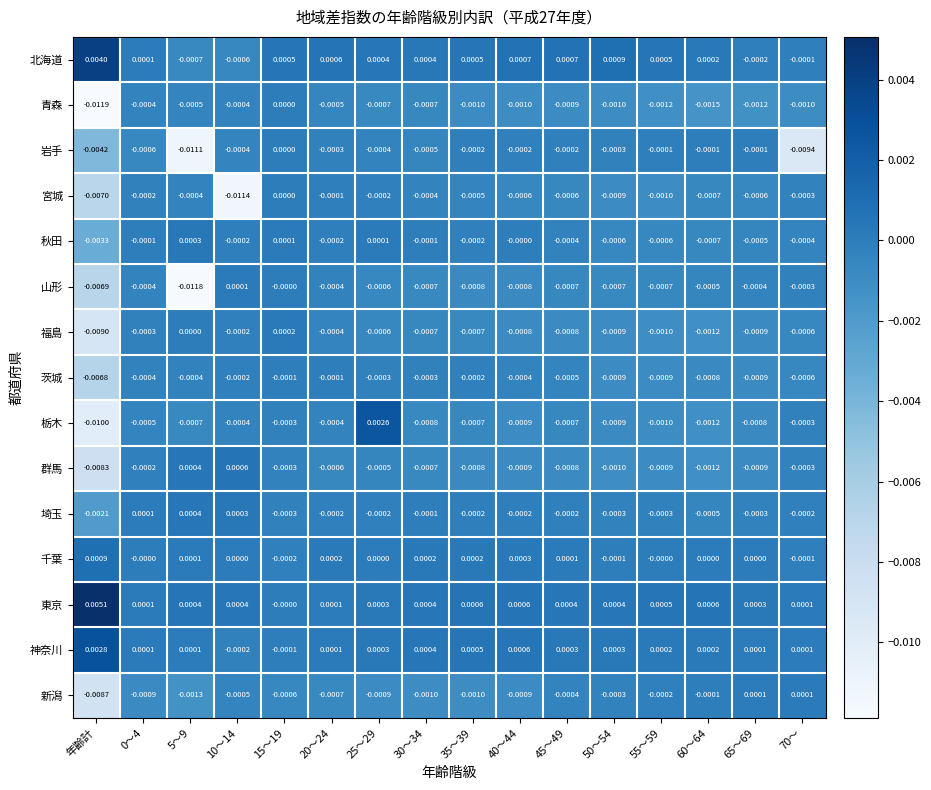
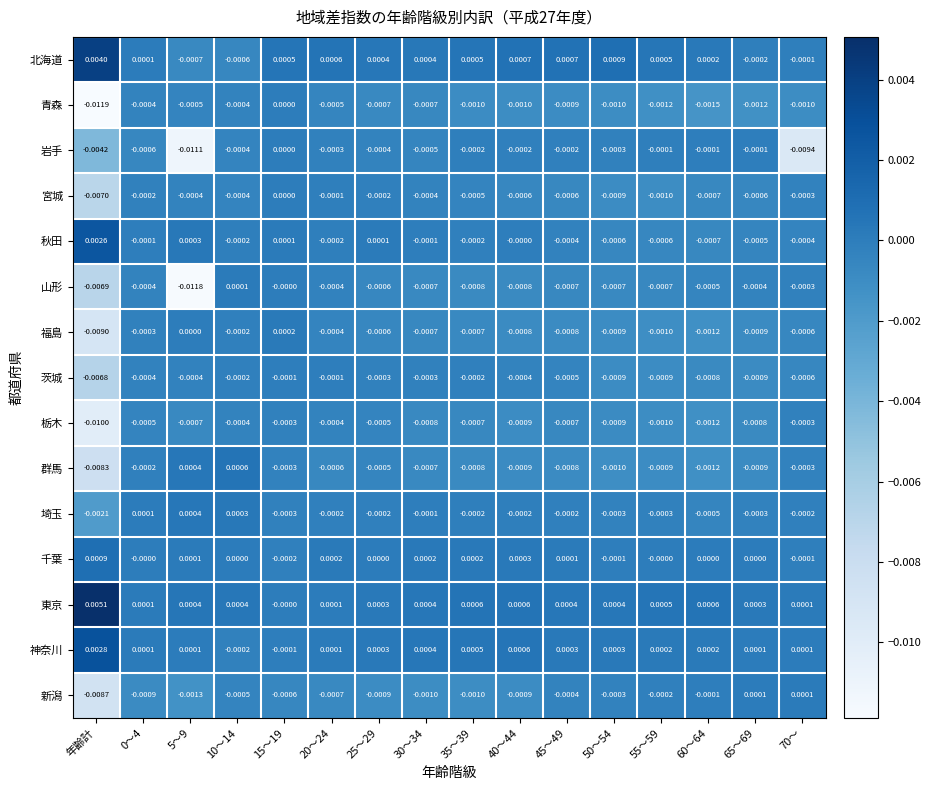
  {
    "宮城": {
      "年齢計": -0.0070,
      "0～4": -0.0002,
      "5～9": -0.0004,
-     "10～14": -0.0114,
+     "10～14": -0.0004,
      "15～19": 0.0000,
      "20～24": -0.0001,
      "25～29": -0.0002,
      "30～34": -0.0004,
      "35～39": -0.0005,
      "40～44": -0.0006,
      "45～49": -0.0006,
      "50～54": -0.0009,
      "55～59": -0.0010,
      "60～64": -0.0007,
      "65～69": -0.0006,
      "70～": -0.0003
    },
    "秋田": {
-     "年齢計": -0.0033,
+     "年齢計": 0.0026,
      "0～4": -0.0001,
      "5～9": 0.0003,
      "10～14": -0.0002,
      "15～19": 0.0001,
      "20～24": -0.0002,
      "25～29": 0.0001,
      "30～34": -0.0001,
      "35～39": -0.0002,
      "40～44": -0.0000,
      "45～49": -0.0004,
      "50～54": -0.0006,
      "55～59": -0.0006,
      "60～64": -0.0007,
      "65～69": -0.0005,
      "70～": -0.0004
    },
    "栃木": {
      "年齢計": -0.0100,
      "0～4": -0.0005,
      "5～9": -0.0007,
      "10～14": -0.0004,
      "15～19": -0.0003,
      "20～24": -0.0004,
-     "25～29": 0.0026,
+     "25～29": -0.0005,
      "30～34": -0.0008,
      "35～39": -0.0007,
      "40～44": -0.0009,
      "45～49": -0.0007,
      "50～54": -0.0009,
      "55～59": -0.0010,
      "60～64": -0.0012,
      "65～69": -0.0008,
      "70～": -0.0003
    }
  }
